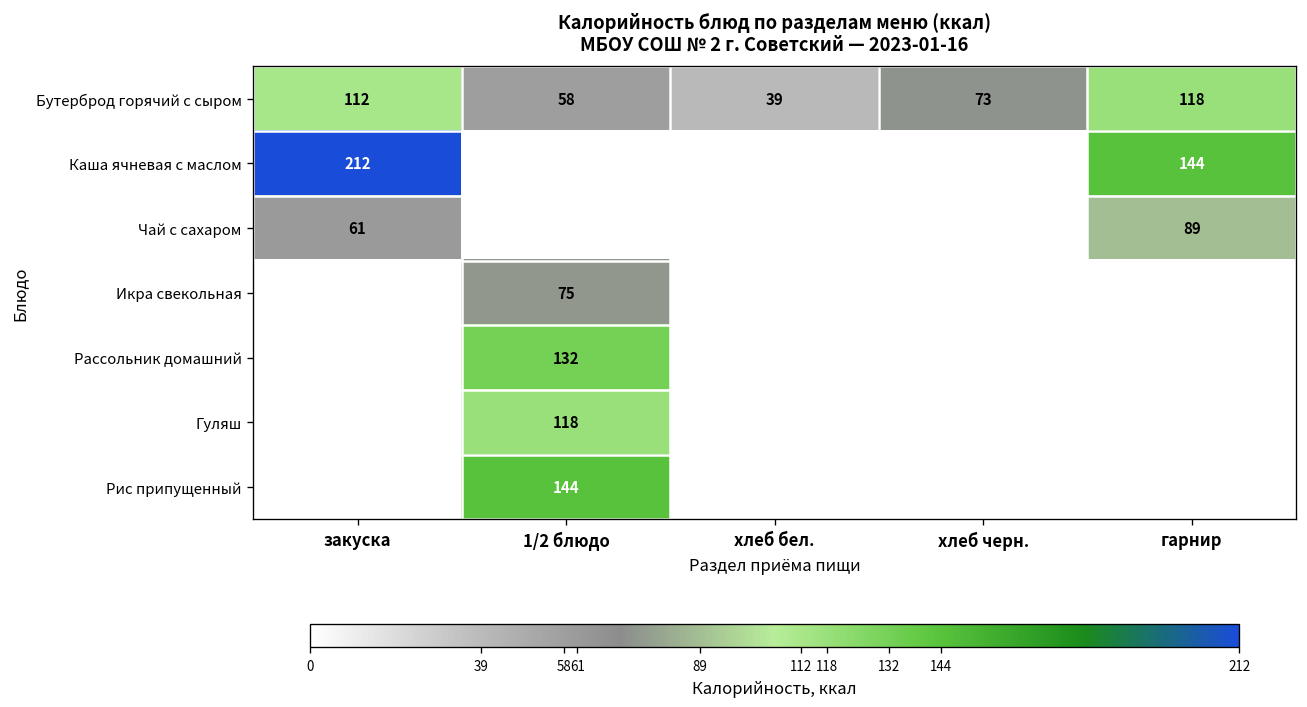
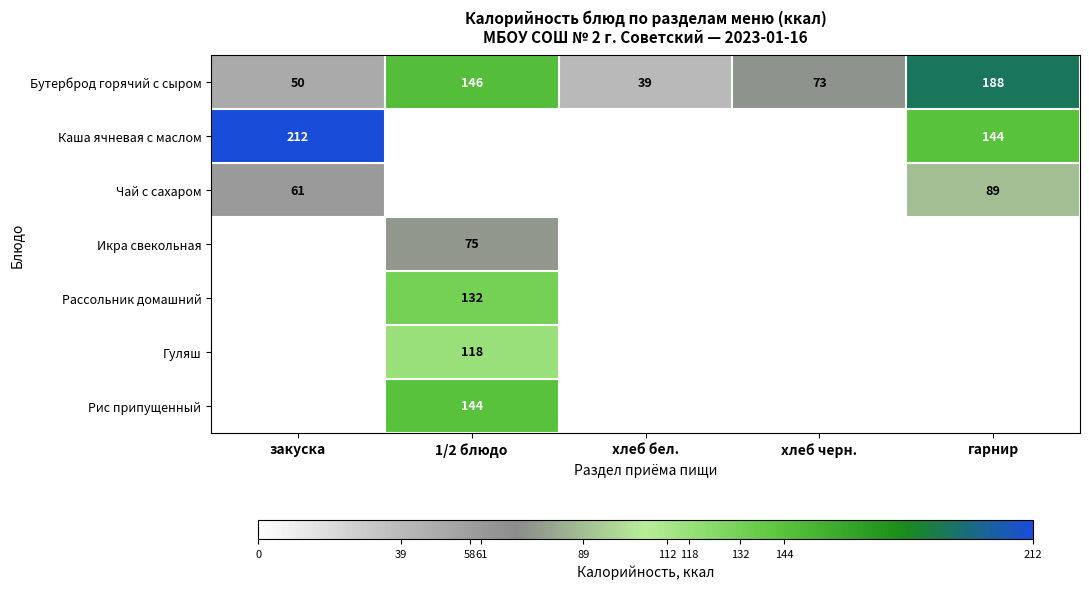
  {
    "Бутерброд горячий с сыром": {
-     "закуска": 112,
-     "1/2 блюдо": 58,
+     "закуска": 50,
+     "1/2 блюдо": 146,
      "хлеб бел.": 39,
      "хлеб черн.": 73,
-     "гарнир": 118
+     "гарнир": 188
    },
    "Каша ячневая с маслом": {
      "закуска": 212,
      "гарнир": 144
    },
    "Чай с сахаром": {
      "закуска": 61,
      "гарнир": 89
    },
    "Икра свекольная": {
      "1/2 блюдо": 75
    },
    "Рассольник домашний": {
      "1/2 блюдо": 132
    },
    "Гуляш": {
      "1/2 блюдо": 118
    },
    "Рис припущенный": {
      "1/2 блюдо": 144
    }
  }
